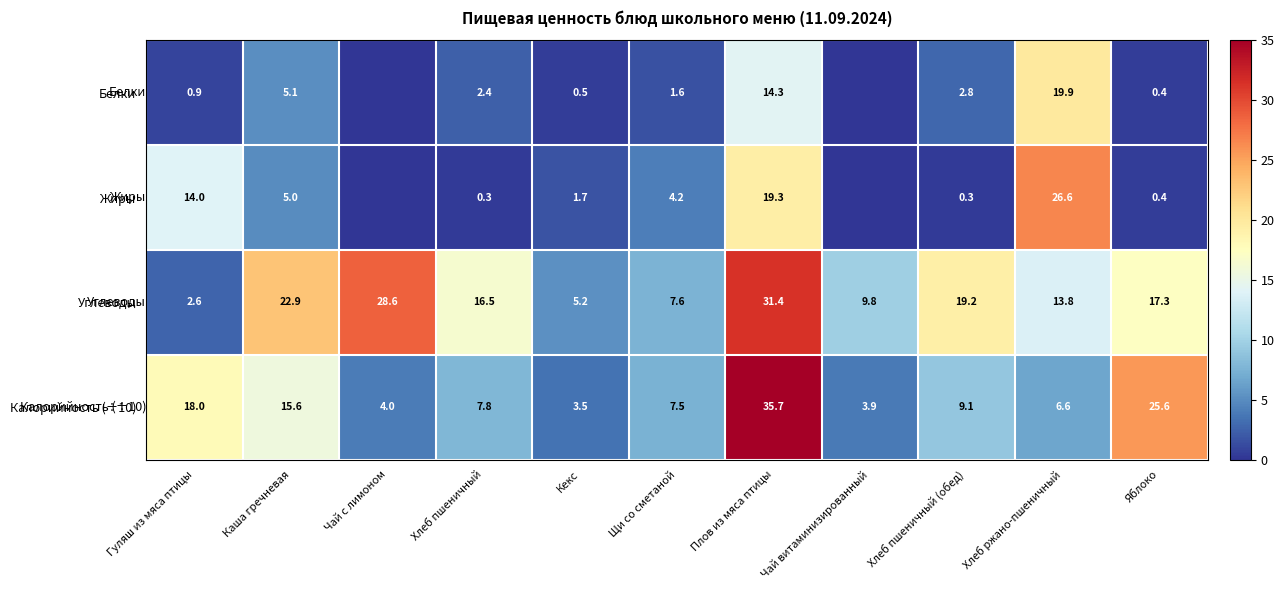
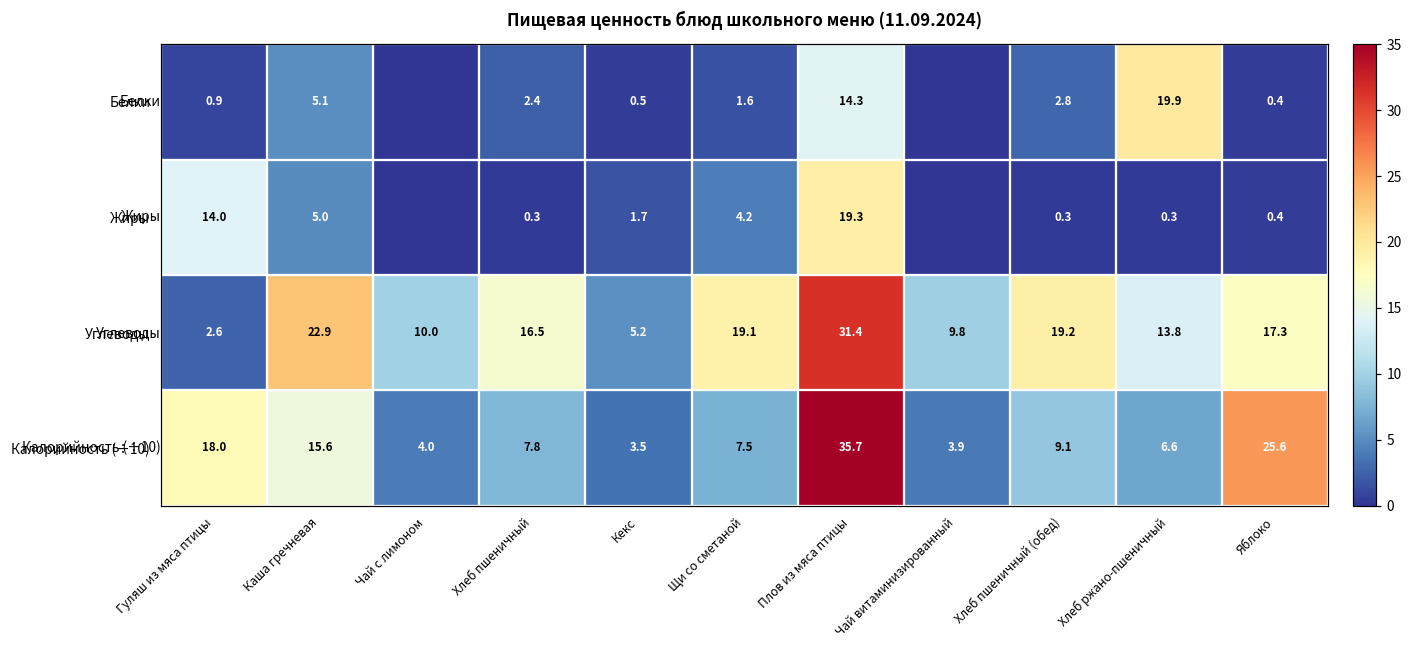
  {
    "Белки": {
      "Гуляш из мяса птицы": 0.9,
      "Каша гречневая": 5.1,
      "Хлеб пшеничный": 2.4,
      "Кекс": 0.5,
      "Щи со сметаной": 1.6,
      "Плов из мяса птицы": 14.3,
      "Хлеб пшеничный (обед)": 2.8,
      "Хлеб ржано-пшеничный": 19.9,
      "Яблоко": 0.4
    },
    "Жиры": {
      "Гуляш из мяса птицы": 14.0,
      "Каша гречневая": 5.0,
      "Хлеб пшеничный": 0.3,
      "Кекс": 1.7,
      "Щи со сметаной": 4.2,
      "Плов из мяса птицы": 19.3,
      "Хлеб пшеничный (обед)": 0.3,
-     "Хлеб ржано-пшеничный": 26.6,
+     "Хлеб ржано-пшеничный": 0.3,
      "Яблоко": 0.4
    },
    "Углеводы": {
      "Гуляш из мяса птицы": 2.6,
      "Каша гречневая": 22.9,
-     "Чай с лимоном": 28.6,
+     "Чай с лимоном": 10.0,
      "Хлеб пшеничный": 16.5,
      "Кекс": 5.2,
-     "Щи со сметаной": 7.6,
+     "Щи со сметаной": 19.1,
      "Плов из мяса птицы": 31.4,
      "Чай витаминизированный": 9.8,
      "Хлеб пшеничный (обед)": 19.2,
      "Хлеб ржано-пшеничный": 13.8,
      "Яблоко": 17.3
    },
    "Калорийность (÷10)": {
      "Гуляш из мяса птицы": 18.0,
      "Каша гречневая": 15.6,
      "Чай с лимоном": 4.0,
      "Хлеб пшеничный": 7.8,
      "Кекс": 3.5,
      "Щи со сметаной": 7.5,
      "Плов из мяса птицы": 35.7,
      "Чай витаминизированный": 3.9,
      "Хлеб пшеничный (обед)": 9.1,
      "Хлеб ржано-пшеничный": 6.6,
      "Яблоко": 25.6
    }
  }
